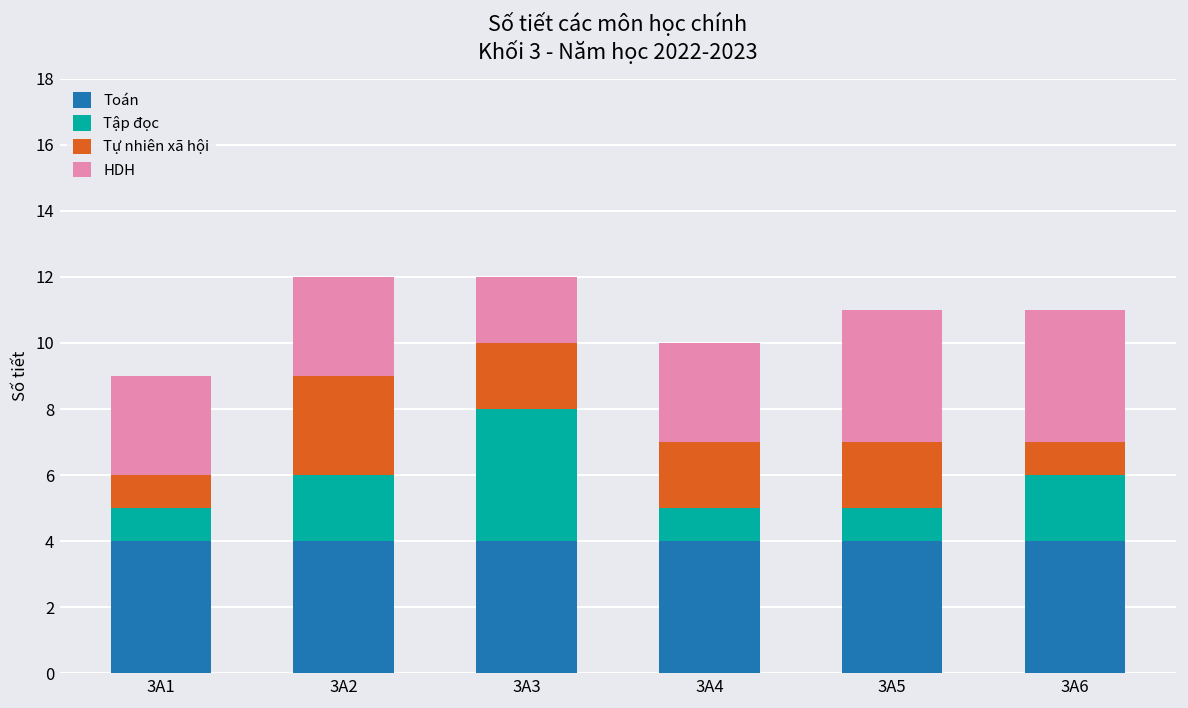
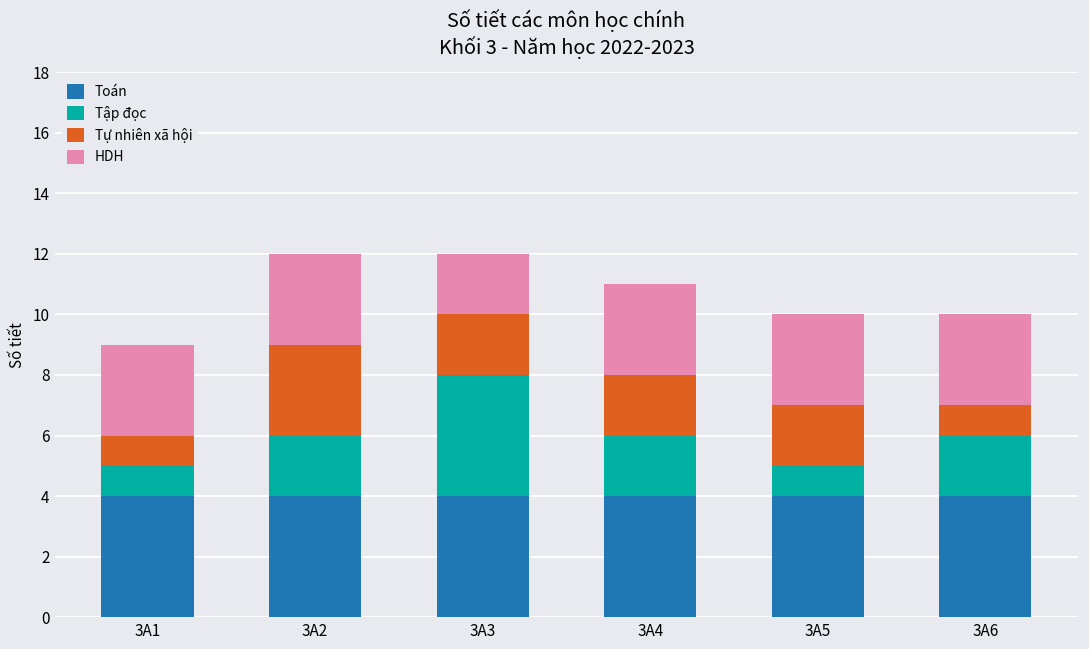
  {
    "Toán": {
      "3A1": 4,
      "3A2": 4,
      "3A3": 4,
      "3A4": 4,
      "3A5": 4,
      "3A6": 4
    },
    "Tập đọc": {
      "3A1": 1,
      "3A2": 2,
      "3A3": 4,
-     "3A4": 1,
+     "3A4": 2,
      "3A5": 1,
      "3A6": 2
    },
    "Tự nhiên xã hội": {
      "3A1": 1,
      "3A2": 3,
      "3A3": 2,
      "3A4": 2,
      "3A5": 2,
      "3A6": 1
    },
    "HDH": {
      "3A1": 3,
      "3A2": 3,
      "3A3": 2,
      "3A4": 3,
-     "3A5": 4,
-     "3A6": 4
+     "3A5": 3,
+     "3A6": 3
    }
  }
